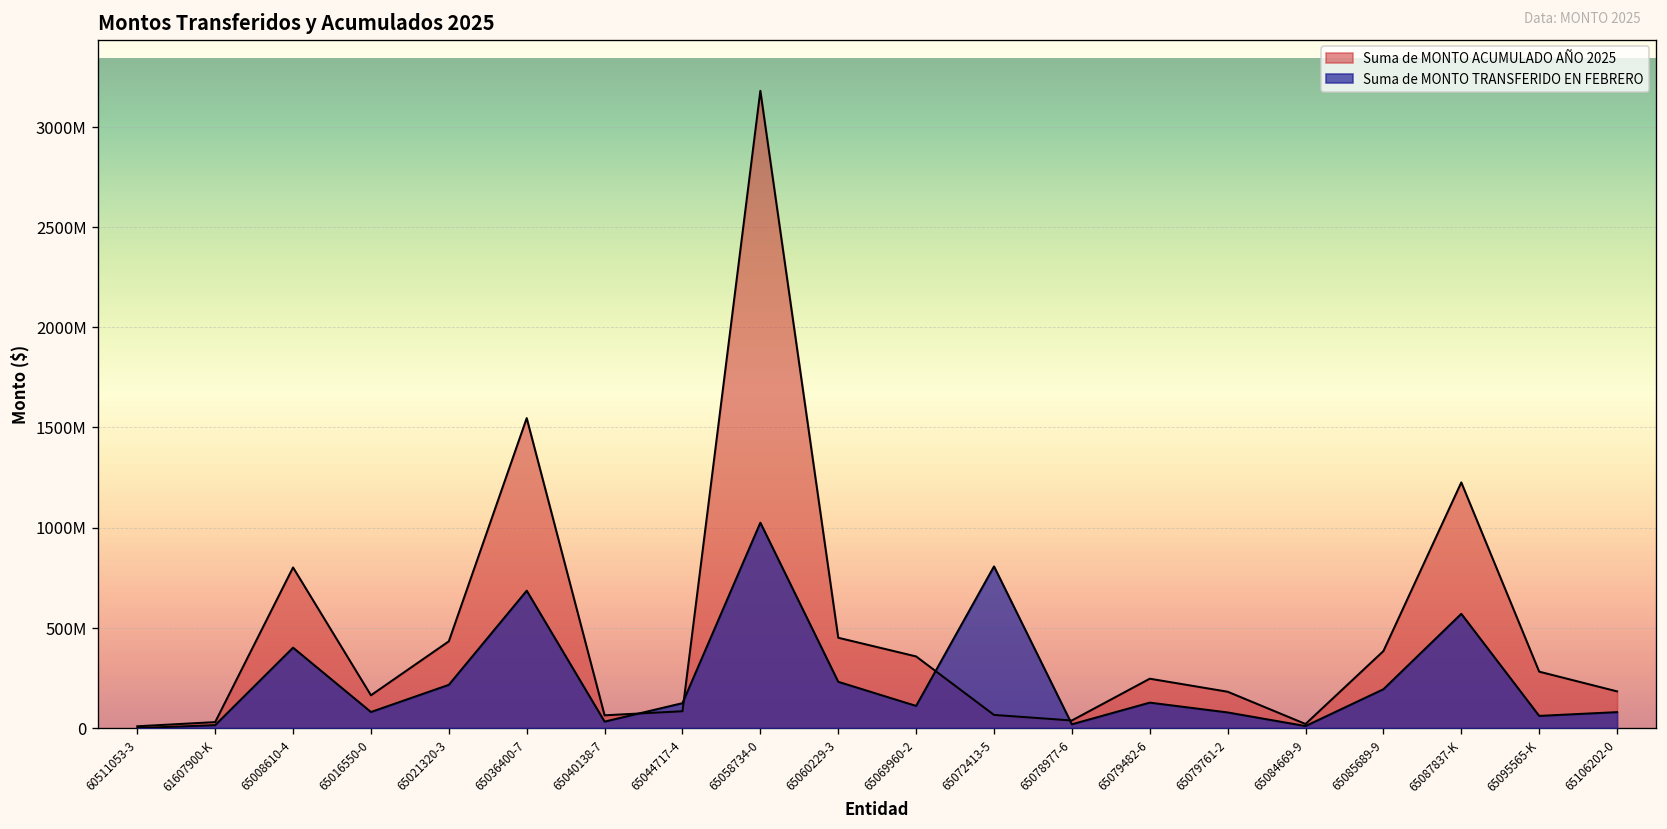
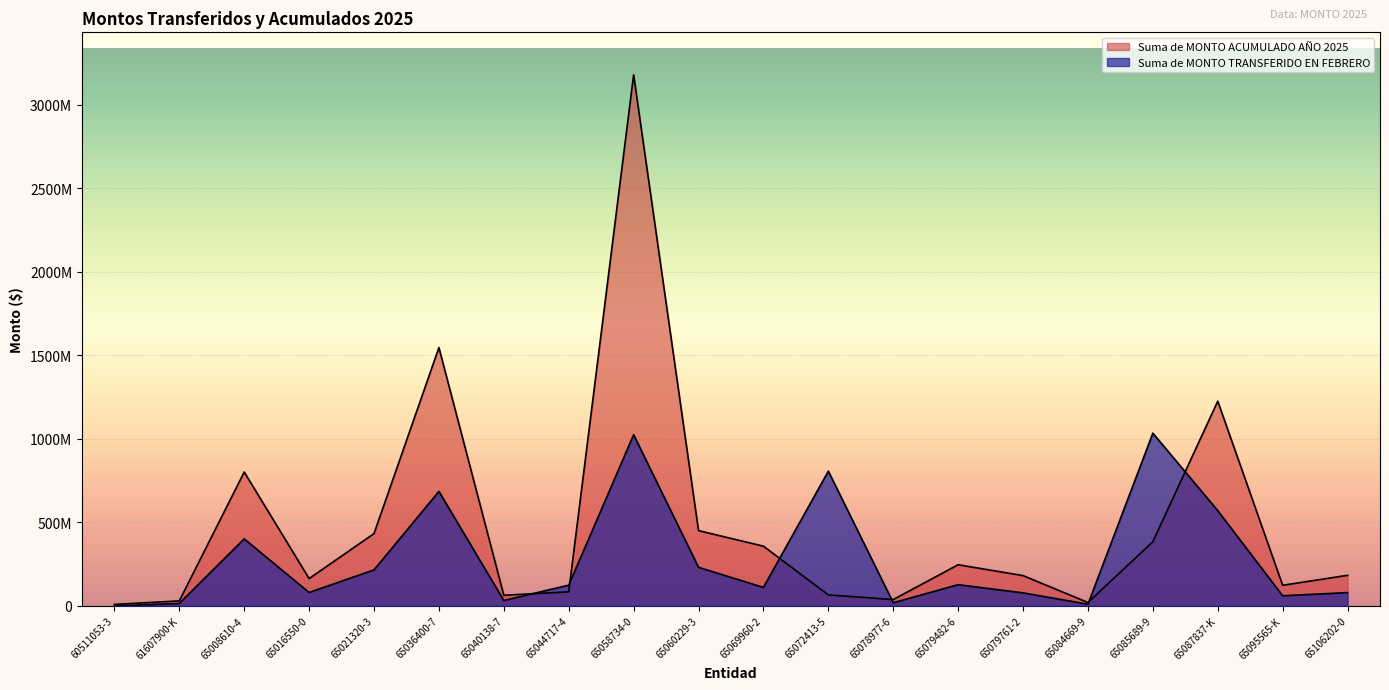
  {
    "Suma de MONTO ACUMULADO AÑO 2025": {
      "65008610-4": 800000000,
      "65016550-0": 160000000,
      "65021320-3": 430000000,
      "65036400-7": 1550000000,
      "65040138-7": 60000000,
      "65044717-4": 80000000,
      "65058734-0": 3180000000,
      "65060229-3": 450000000,
      "65069960-2": 360000000,
      "65072413-5": 70000000,
      "65078977-6": 40000000,
      "65079482-6": 250000000,
      "65079761-2": 180000000,
      "65085689-9": 380000000,
      "65087837-K": 1230000000,
-     "65095565-K": 280000000,
+     "65095565-K": 120000000,
      "65106202-0": 180000000
    },
    "Suma de MONTO TRANSFERIDO EN FEBRERO": {
      "65008610-4": 400000000,
      "65016550-0": 80000000,
      "65021320-3": 220000000,
      "65036400-7": 690000000,
      "65040138-7": 30000000,
      "65044717-4": 120000000,
      "65058734-0": 1030000000,
      "65060229-3": 230000000,
      "65069960-2": 110000000,
      "65072413-5": 810000000,
      "65078977-6": 20000000,
      "65079482-6": 130000000,
      "65079761-2": 80000000,
-     "65085689-9": 190000000,
+     "65085689-9": 1030000000,
      "65087837-K": 570000000,
      "65095565-K": 60000000,
      "65106202-0": 80000000
    }
  }
